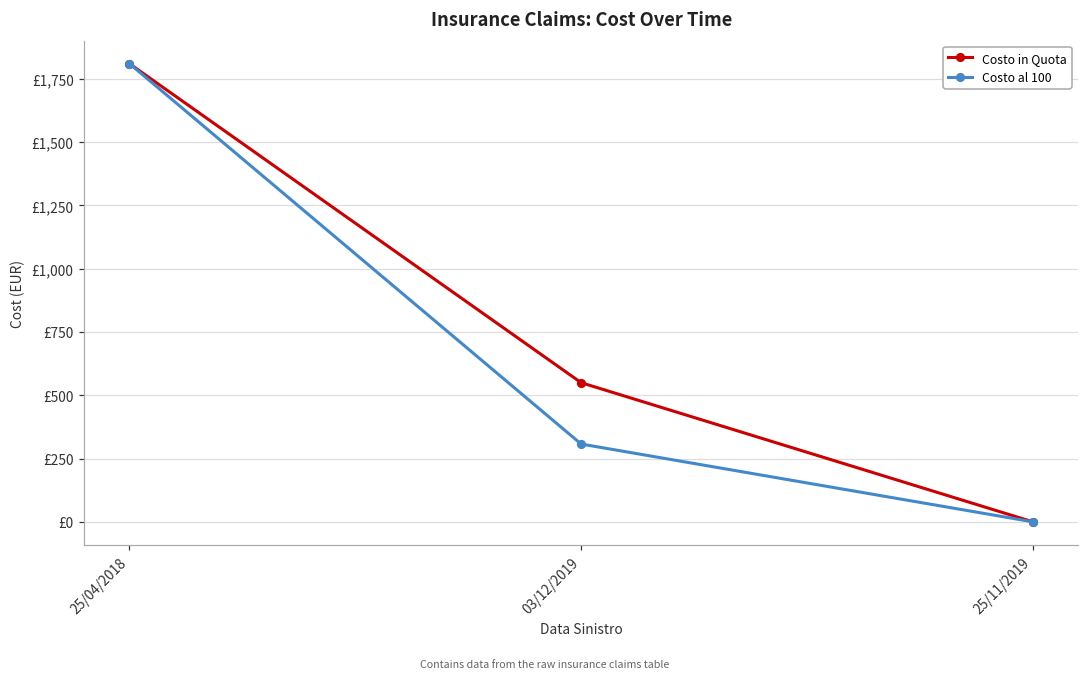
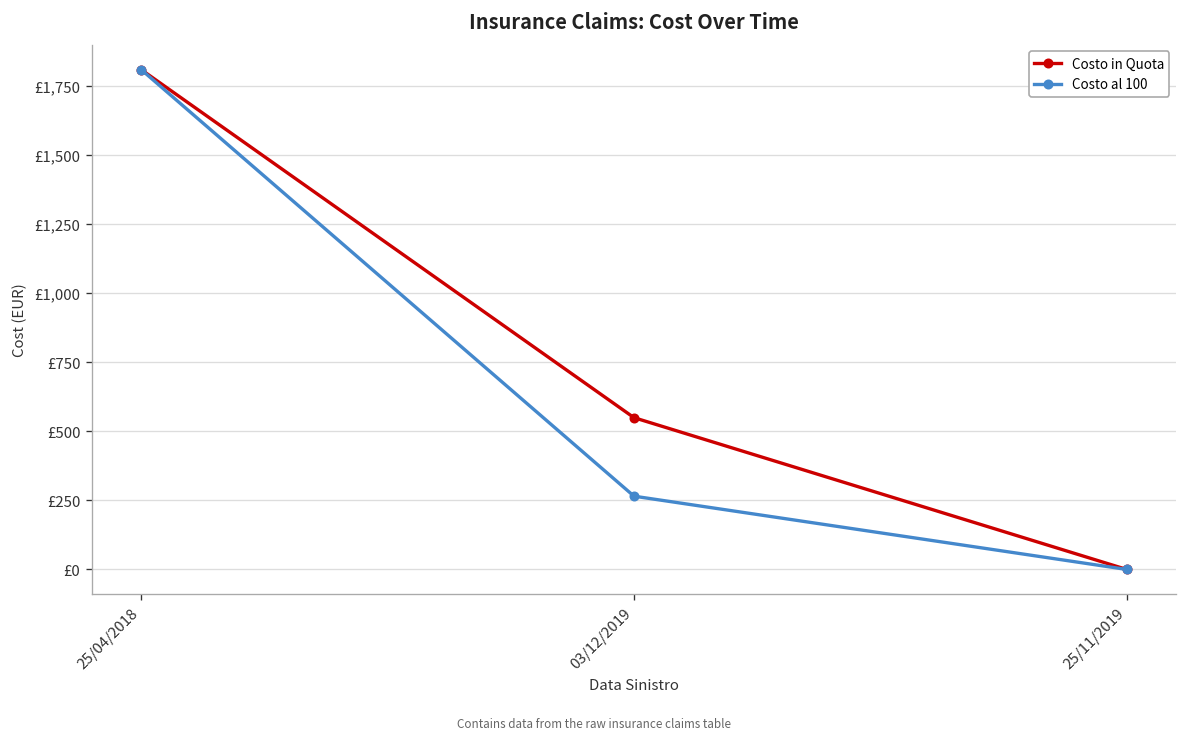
  {
    "Costo in Quota": {
      "03/12/2019": "£550"
    },
    "Costo al 100": {
-     "03/12/2019": "£310"
+     "03/12/2019": "£270"
    }
  }
